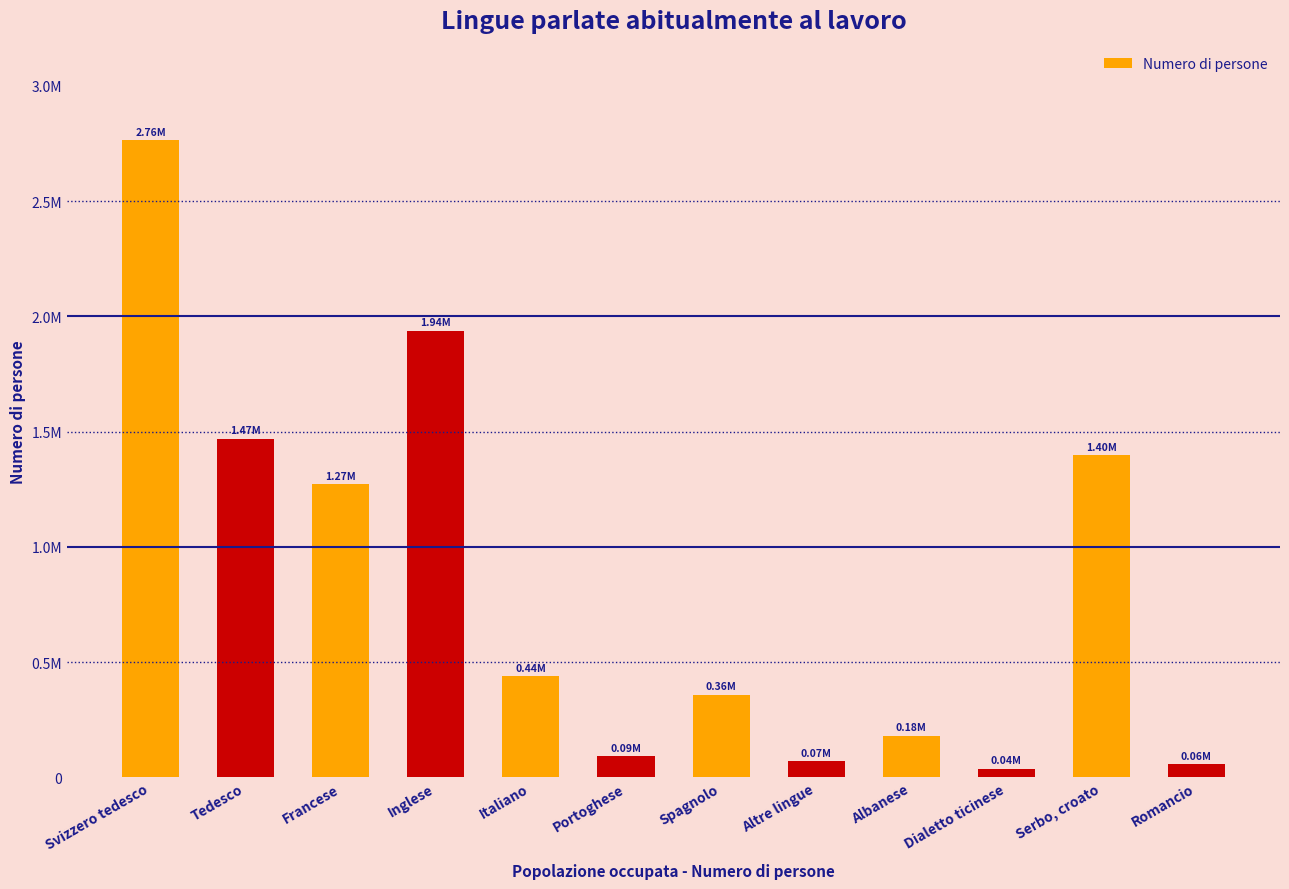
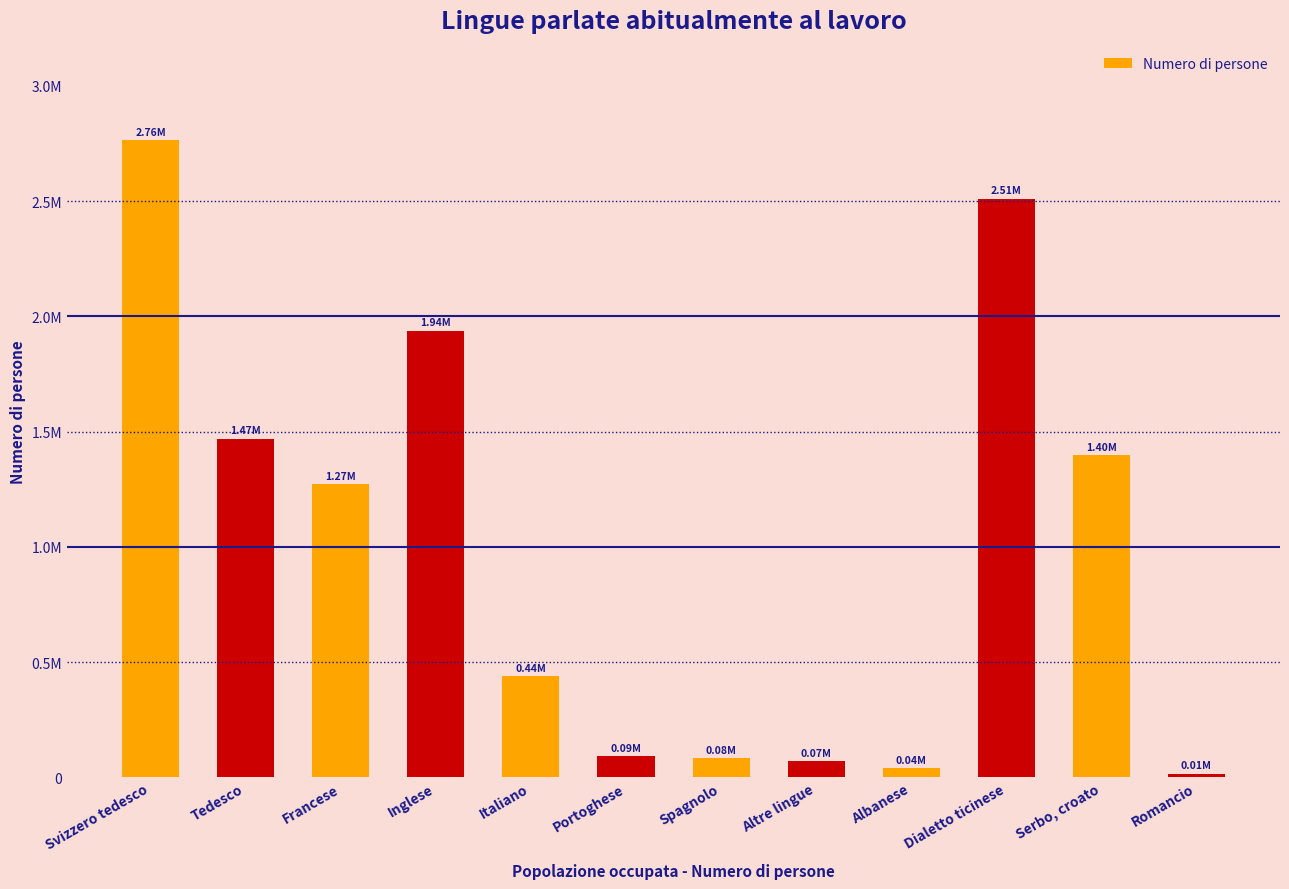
  {
    "Svizzero tedesco": "2.76M",
    "Tedesco": "1.47M",
    "Francese": "1.27M",
    "Inglese": "1.94M",
    "Italiano": "0.44M",
    "Portoghese": "0.09M",
-   "Spagnolo": "0.36M",
+   "Spagnolo": "0.08M",
    "Altre lingue": "0.07M",
-   "Albanese": "0.18M",
-   "Dialetto ticinese": "0.04M",
+   "Albanese": "0.04M",
+   "Dialetto ticinese": "2.51M",
    "Serbo, croato": "1.40M",
-   "Romancio": "0.06M"
+   "Romancio": "0.01M"
  }
